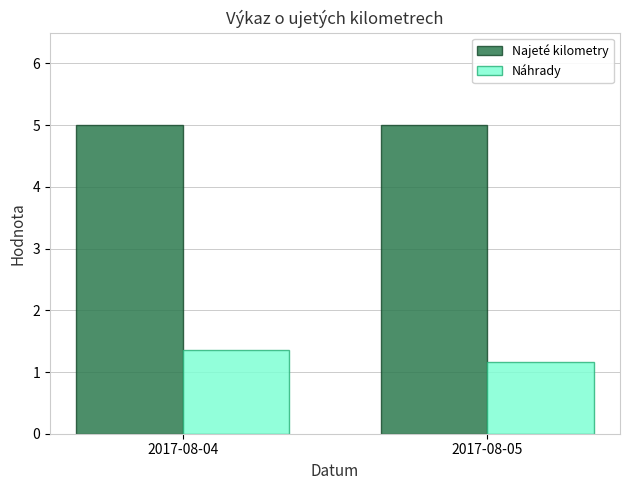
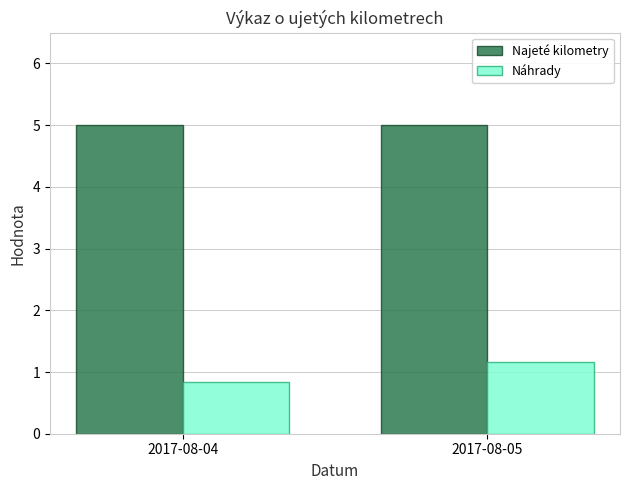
  {
    "Najeté kilometry": {
      "2017-08-04": 5.0,
      "2017-08-05": 5.0
    },
    "Náhrady": {
-     "2017-08-04": 1.4,
+     "2017-08-04": 0.8,
      "2017-08-05": 1.2
    }
  }
